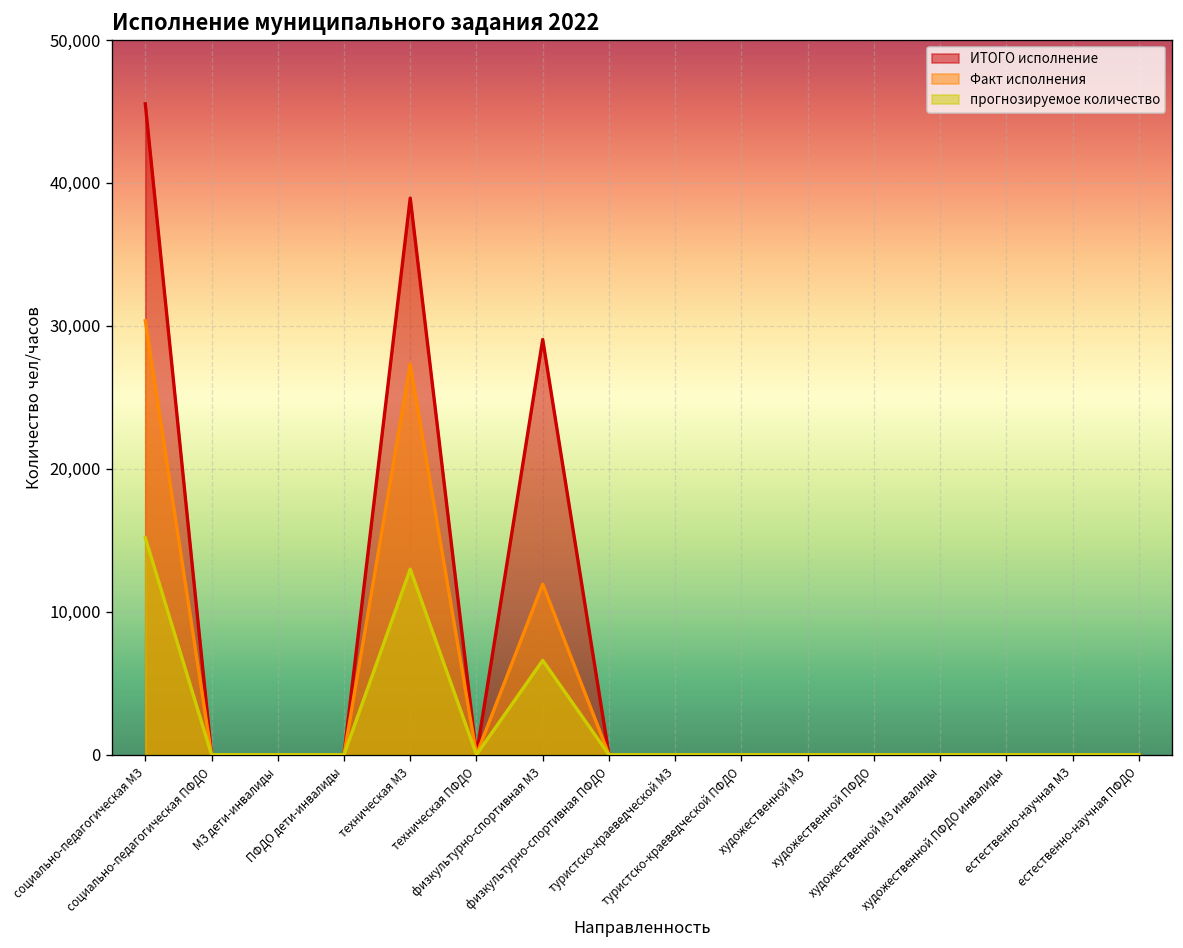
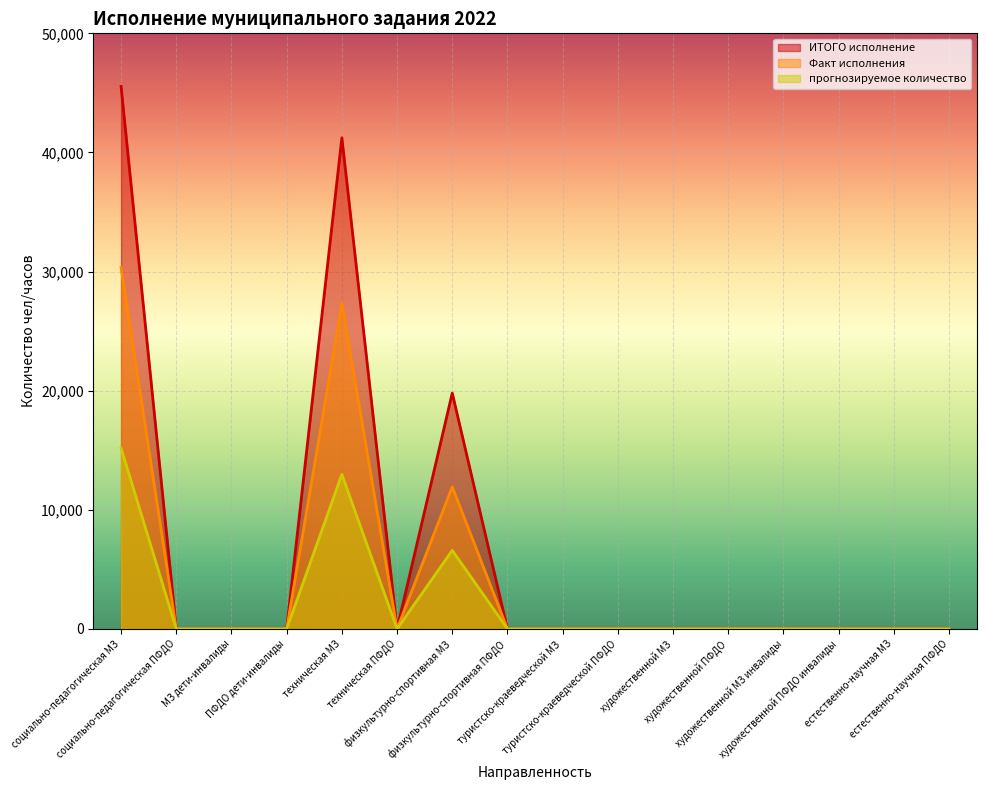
  {
    "ИТОГО исполнение": {
      "социально-педагогическая МЗ": "45,500",
-     "техническая МЗ": "38,900",
-     "физкультурно-спортивная МЗ": "29,000"
+     "техническая МЗ": "41,200",
+     "физкультурно-спортивная МЗ": "19,800"
    },
    "Факт исполнения": {
      "социально-педагогическая МЗ": "30,400",
      "техническая МЗ": "27,300",
      "физкультурно-спортивная МЗ": "11,900"
    },
    "прогнозируемое количество": {
      "социально-педагогическая МЗ": "15,200",
      "техническая МЗ": "13,000",
      "физкультурно-спортивная МЗ": "6,600"
    }
  }
